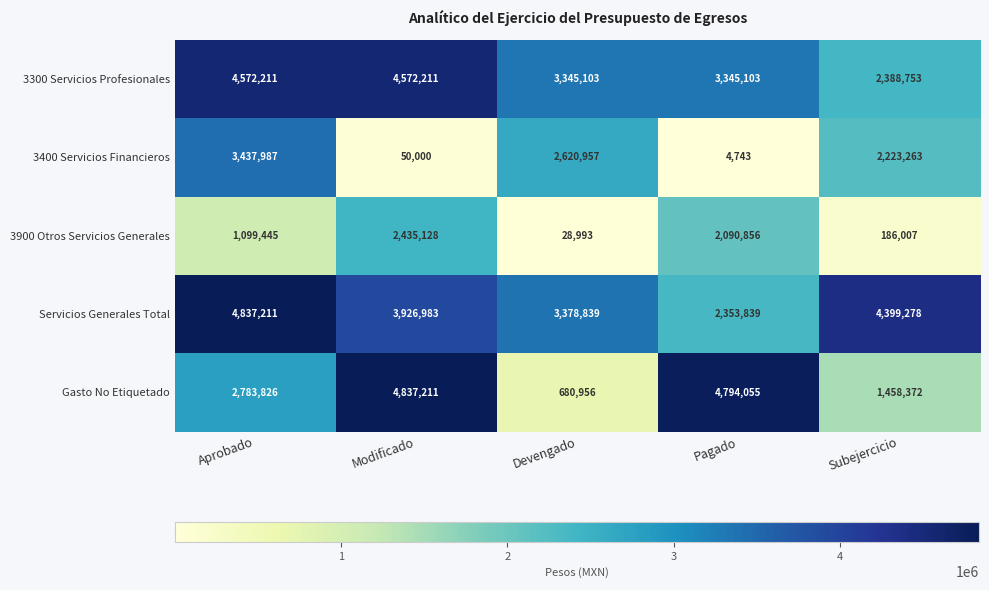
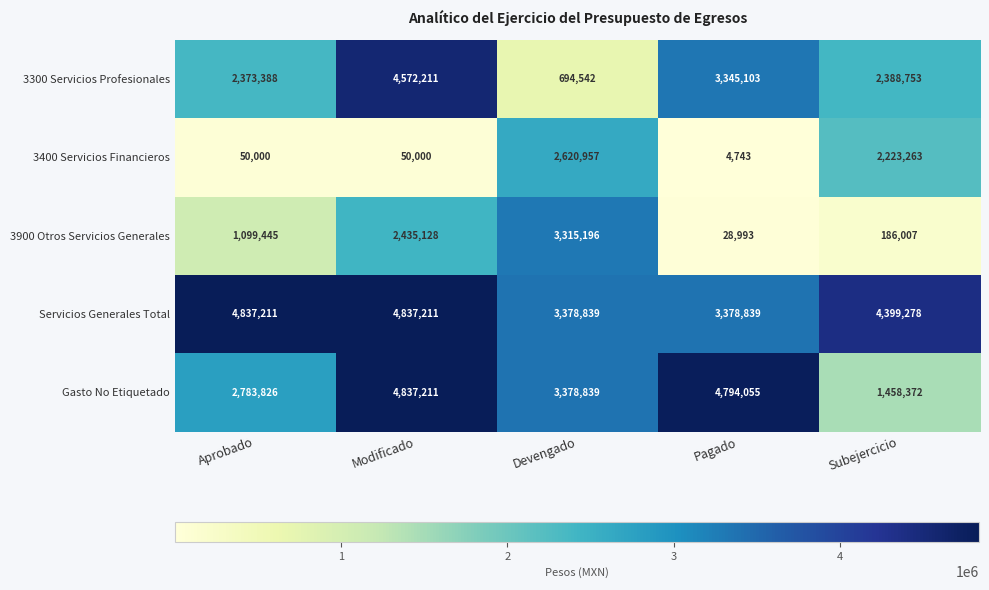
  {
    "3300 Servicios Profesionales": {
-     "Aprobado": "4,572,211",
+     "Aprobado": "2,373,388",
      "Modificado": "4,572,211",
-     "Devengado": "3,345,103",
+     "Devengado": "694,542",
      "Pagado": "3,345,103",
      "Subejercicio": "2,388,753"
    },
    "3400 Servicios Financieros": {
-     "Aprobado": "3,437,987",
+     "Aprobado": "50,000",
      "Modificado": "50,000",
      "Devengado": "2,620,957",
      "Pagado": "4,743",
      "Subejercicio": "2,223,263"
    },
    "3900 Otros Servicios Generales": {
      "Aprobado": "1,099,445",
      "Modificado": "2,435,128",
-     "Devengado": "28,993",
-     "Pagado": "2,090,856",
+     "Devengado": "3,315,196",
+     "Pagado": "28,993",
      "Subejercicio": "186,007"
    },
    "Servicios Generales Total": {
      "Aprobado": "4,837,211",
-     "Modificado": "3,926,983",
+     "Modificado": "4,837,211",
      "Devengado": "3,378,839",
-     "Pagado": "2,353,839",
+     "Pagado": "3,378,839",
      "Subejercicio": "4,399,278"
    },
    "Gasto No Etiquetado": {
      "Aprobado": "2,783,826",
      "Modificado": "4,837,211",
-     "Devengado": "680,956",
+     "Devengado": "3,378,839",
      "Pagado": "4,794,055",
      "Subejercicio": "1,458,372"
    }
  }
